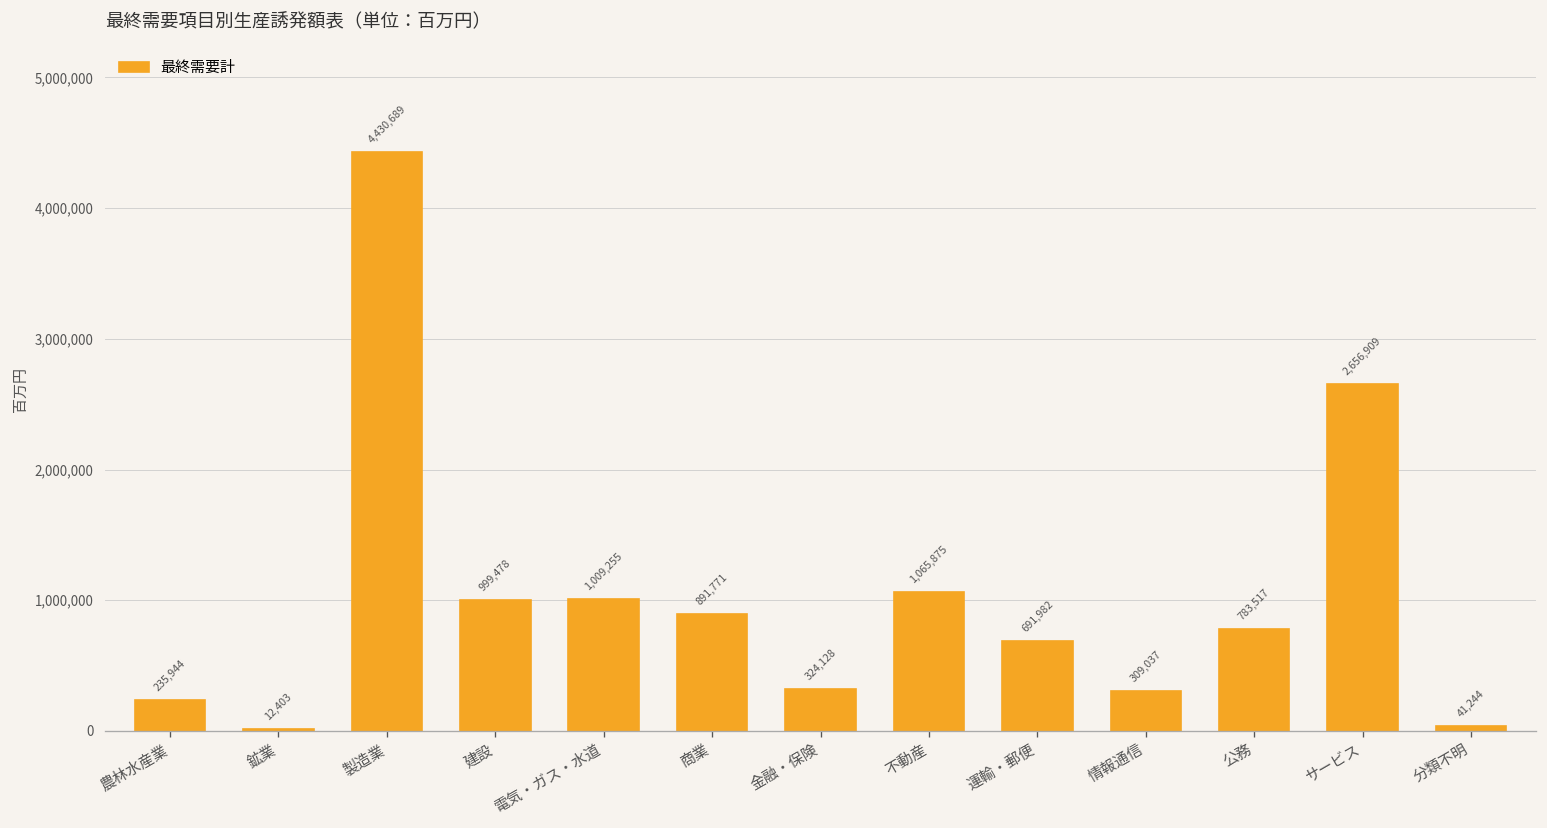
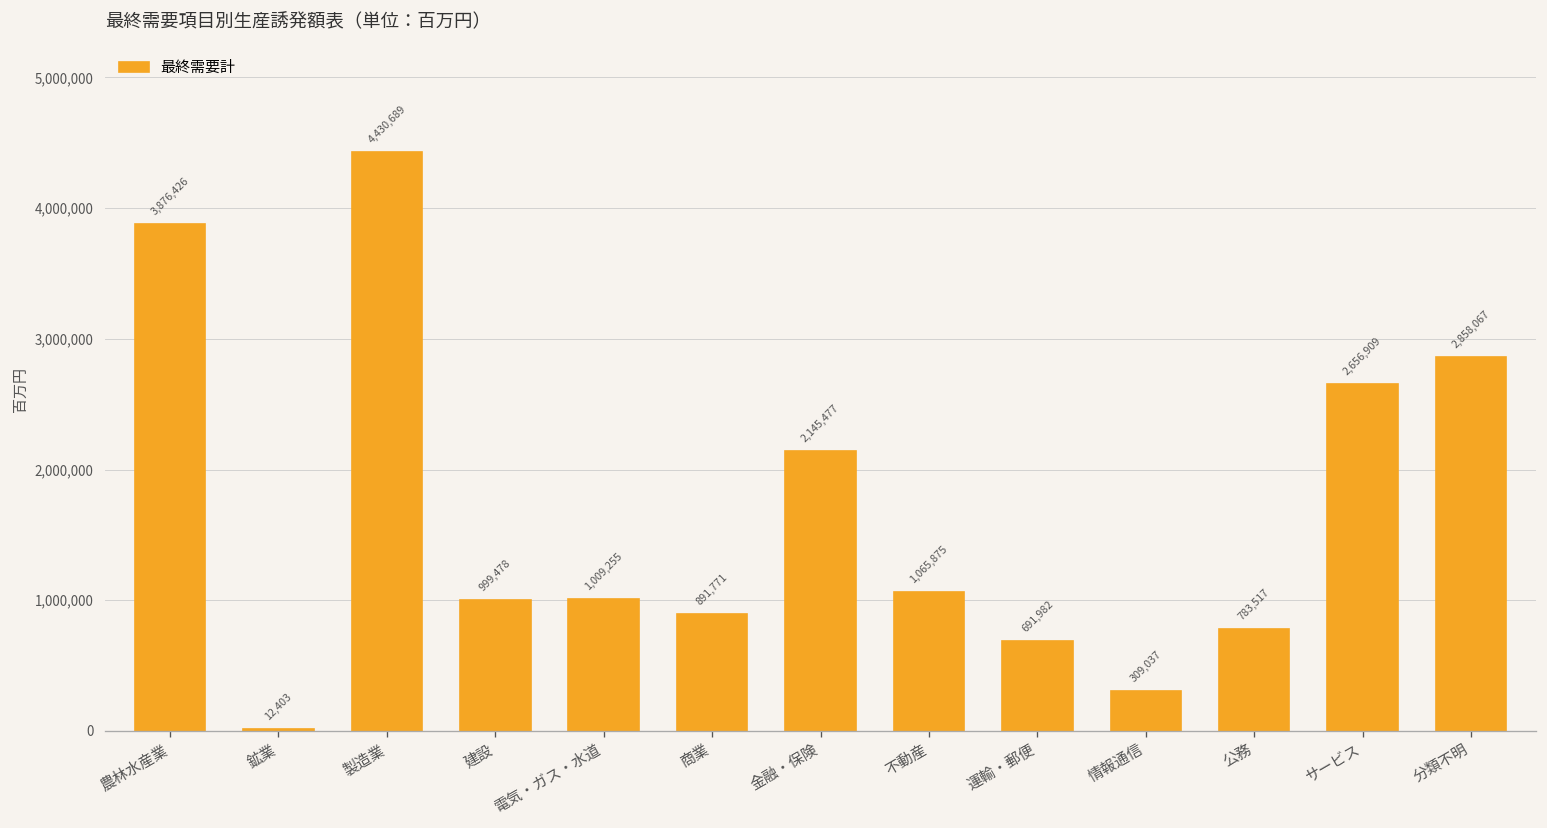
  {
-   "農林水産業": "235,944",
+   "農林水産業": "3,876,426",
    "鉱業": "12,403",
    "製造業": "4,430,689",
    "建設": "999,478",
    "電気・ガス・水道": "1,009,255",
    "商業": "891,771",
-   "金融・保険": "324,128",
+   "金融・保険": "2,145,477",
    "不動産": "1,065,875",
    "運輸・郵便": "691,982",
    "情報通信": "309,037",
    "公務": "783,517",
    "サービス": "2,656,909",
-   "分類不明": "41,244"
+   "分類不明": "2,858,067"
  }
